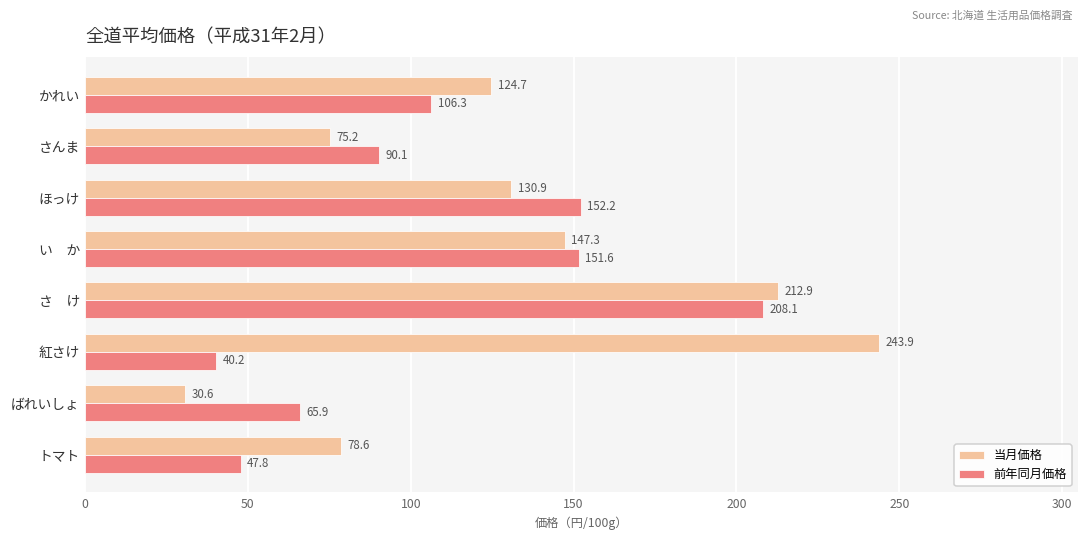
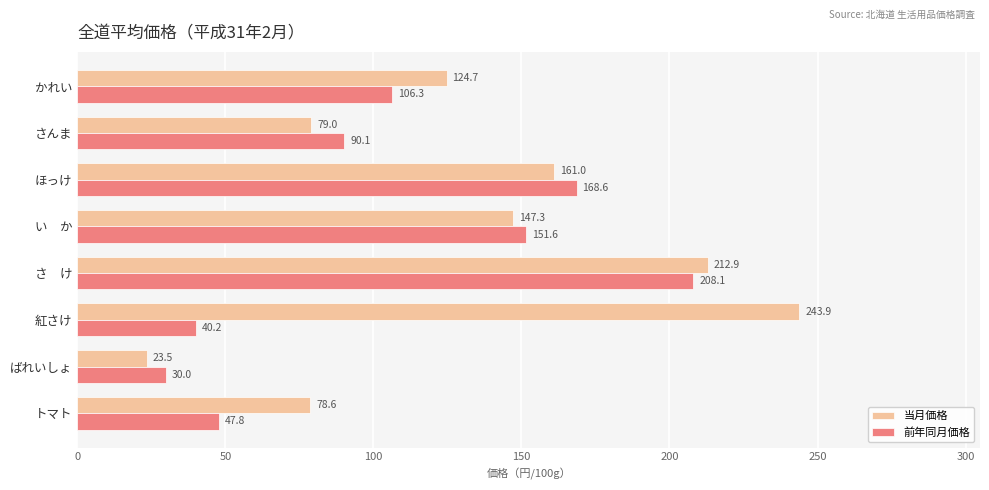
  {
    "当月価格": {
      "かれい": 124.7,
-     "さんま": 75.2,
-     "ほっけ": 130.9,
+     "さんま": 79.0,
+     "ほっけ": 161.0,
      "い か": 147.3,
      "さ け": 212.9,
      "紅さけ": 243.9,
-     "ばれいしょ": 30.6,
+     "ばれいしょ": 23.5,
      "トマト": 78.6
    },
    "前年同月価格": {
      "かれい": 106.3,
      "さんま": 90.1,
-     "ほっけ": 152.2,
+     "ほっけ": 168.6,
      "い か": 151.6,
      "さ け": 208.1,
      "紅さけ": 40.2,
-     "ばれいしょ": 65.9,
+     "ばれいしょ": 30.0,
      "トマト": 47.8
    }
  }
